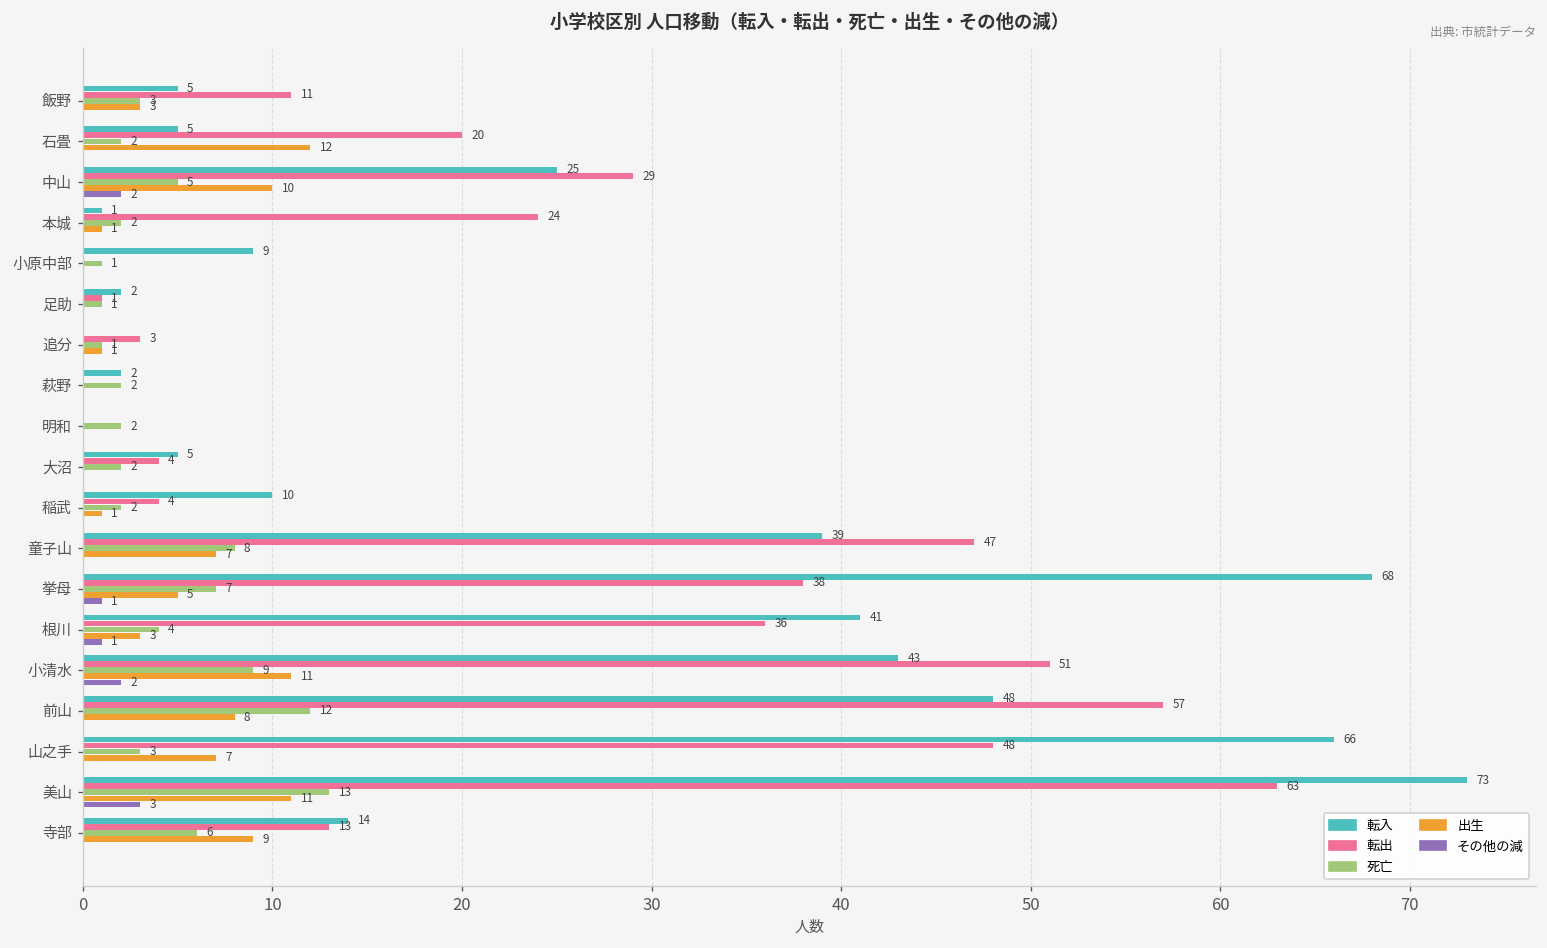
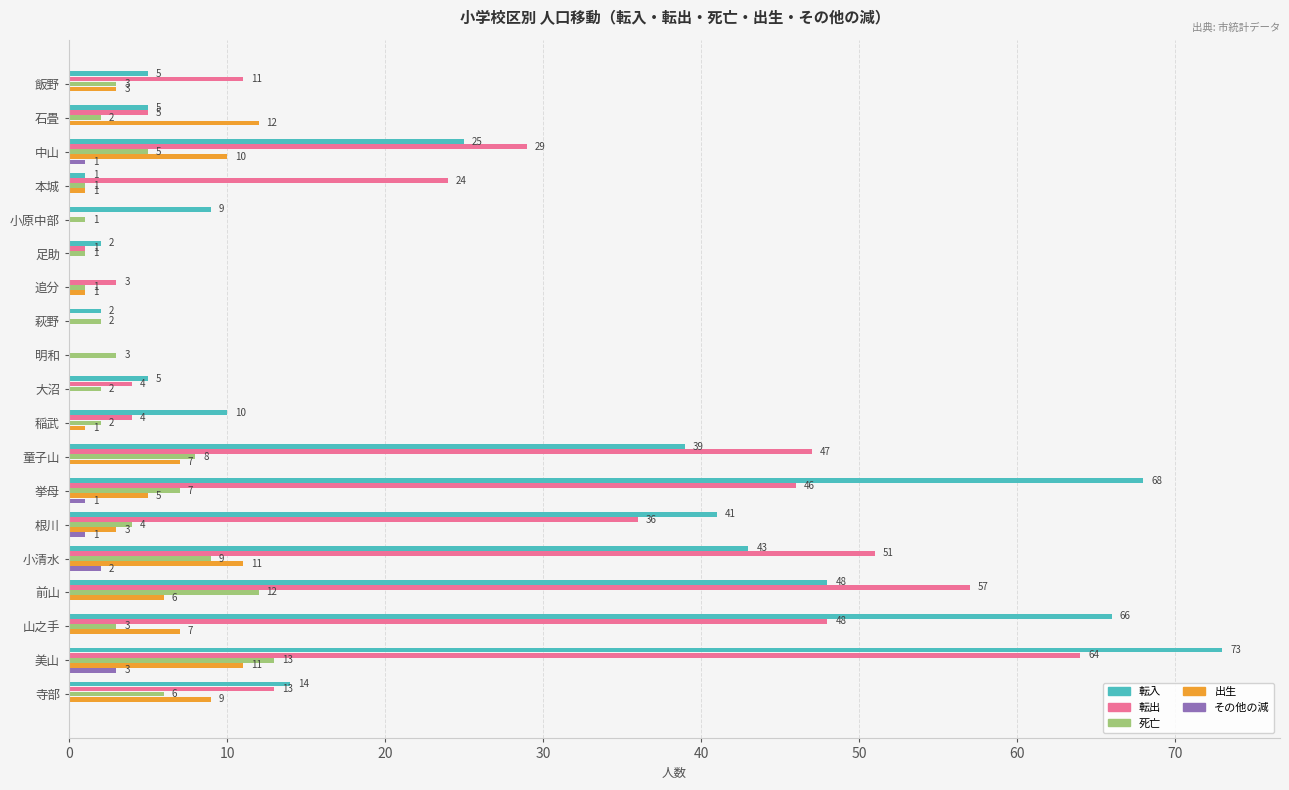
  {
    "転入": {
      "飯野": 5,
      "中山": 25,
      "本城": 1,
      "小原中部": 9,
      "足助": 2,
      "萩野": 2,
      "大沼": 5,
      "稲武": 10,
      "童子山": 39,
      "挙母": 68,
      "根川": 41,
      "小清水": 43,
      "前山": 48,
      "山之手": 66,
      "美山": 73,
      "寺部": 14
    },
    "転出": {
      "飯野": 11,
-     "石畳": 20,
+     "石畳": 5,
      "中山": 29,
      "本城": 24,
      "追分": 3,
      "大沼": 4,
      "稲武": 4,
      "童子山": 47,
-     "挙母": 38,
+     "挙母": 46,
      "根川": 36,
      "小清水": 51,
      "前山": 57,
      "山之手": 48,
-     "美山": 63,
+     "美山": 64,
      "寺部": 13
    },
    "死亡": {
      "石畳": 2,
      "中山": 5,
-     "本城": 2,
+     "本城": 1,
      "小原中部": 1,
      "萩野": 2,
-     "明和": 2,
+     "明和": 3,
      "大沼": 2,
      "稲武": 2,
      "童子山": 8,
      "挙母": 7,
      "根川": 4,
      "小清水": 9,
      "前山": 12,
      "山之手": 3,
      "美山": 13,
      "寺部": 6
    },
    "出生": {
      "石畳": 12,
      "中山": 10,
      "稲武": 1,
      "童子山": 7,
      "挙母": 5,
      "根川": 3,
      "小清水": 11,
-     "前山": 8,
+     "前山": 6,
      "山之手": 7,
      "美山": 11,
      "寺部": 9
    },
    "その他の減": {
-     "中山": 2,
+     "中山": 1,
      "挙母": 1,
      "根川": 1,
      "小清水": 2,
      "美山": 3
    }
  }
